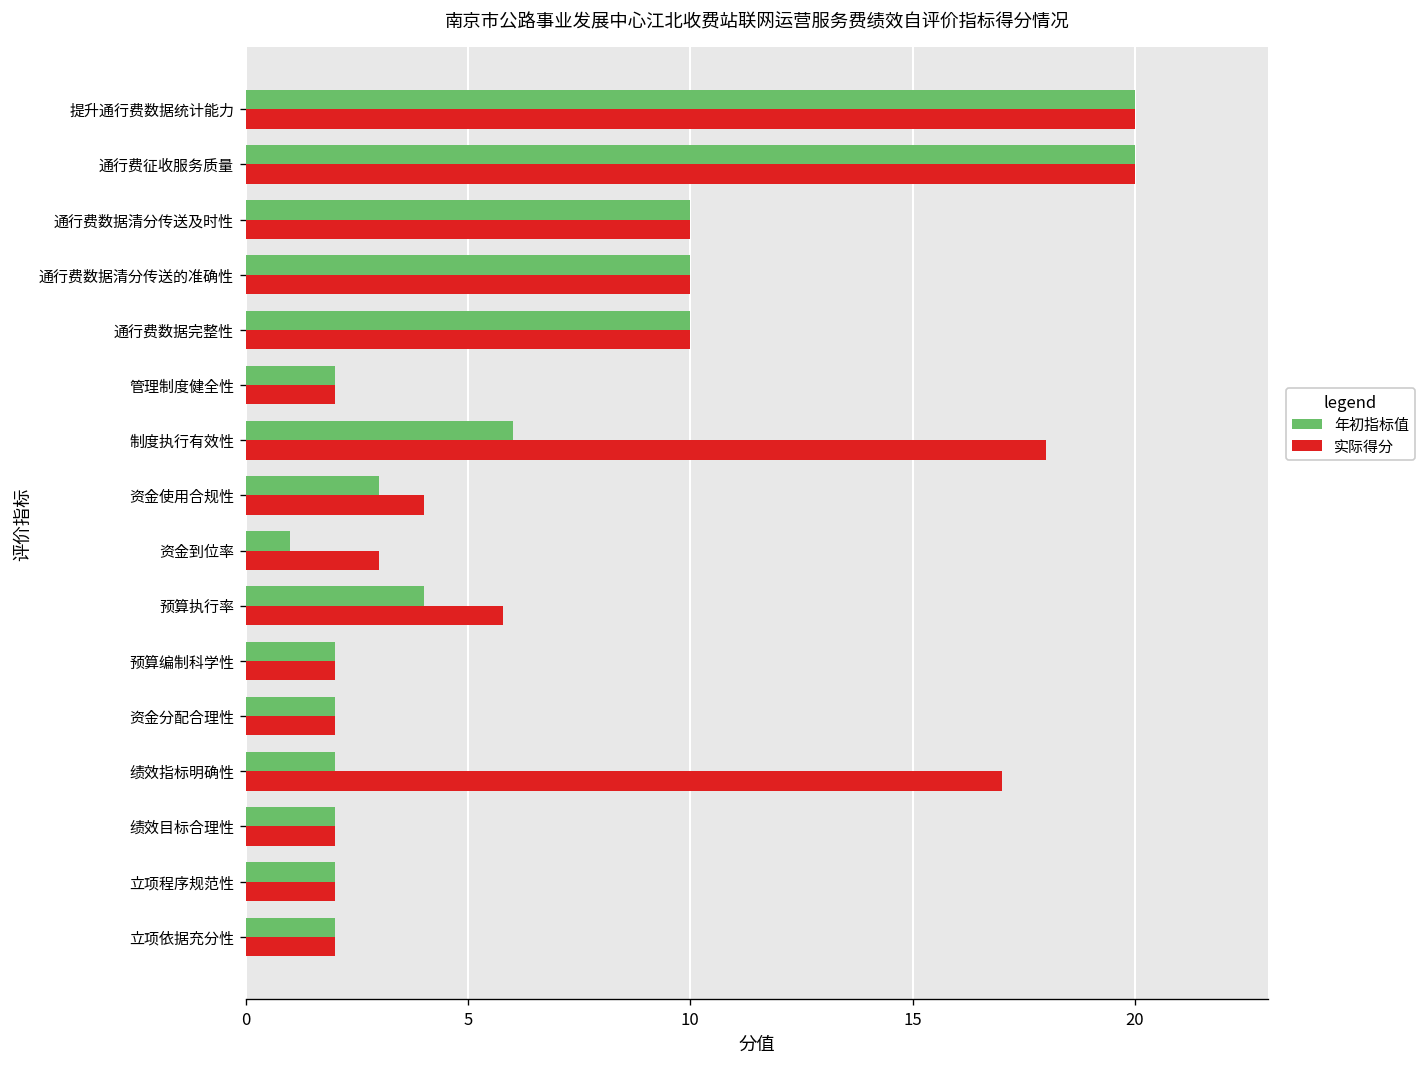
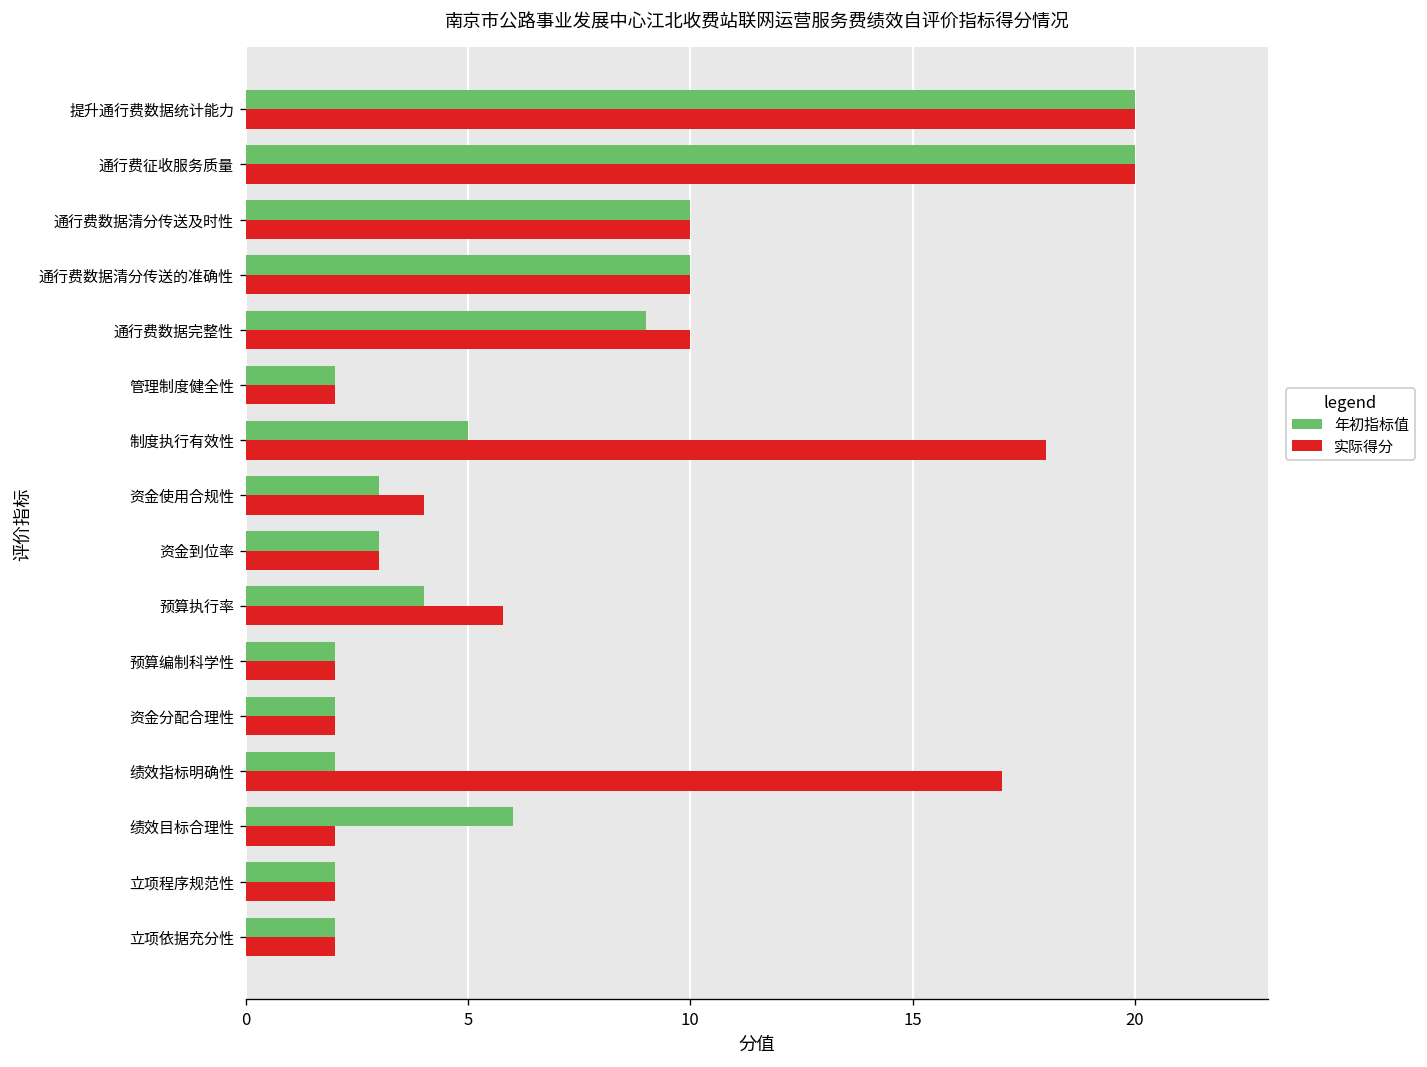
  {
    "年初指标值": {
      "提升通行费数据统计能力": 20,
      "通行费征收服务质量": 20,
      "通行费数据清分传送及时性": 10,
      "通行费数据清分传送的准确性": 10,
-     "通行费数据完整性": 10,
+     "通行费数据完整性": 9,
      "管理制度健全性": 2,
-     "制度执行有效性": 6,
+     "制度执行有效性": 5,
      "资金使用合规性": 3,
-     "资金到位率": 1,
+     "资金到位率": 3,
      "预算执行率": 4,
      "预算编制科学性": 2,
      "资金分配合理性": 2,
      "绩效指标明确性": 2,
-     "绩效目标合理性": 2,
+     "绩效目标合理性": 6,
      "立项程序规范性": 2,
      "立项依据充分性": 2
    },
    "实际得分": {
      "提升通行费数据统计能力": 20,
      "通行费征收服务质量": 20,
      "通行费数据清分传送及时性": 10,
      "通行费数据清分传送的准确性": 10,
      "通行费数据完整性": 10,
      "管理制度健全性": 2,
      "制度执行有效性": 18,
      "资金使用合规性": 4,
      "资金到位率": 3,
      "预算执行率": 5.8,
      "预算编制科学性": 2,
      "资金分配合理性": 2,
      "绩效指标明确性": 17,
      "绩效目标合理性": 2,
      "立项程序规范性": 2,
      "立项依据充分性": 2
    }
  }
